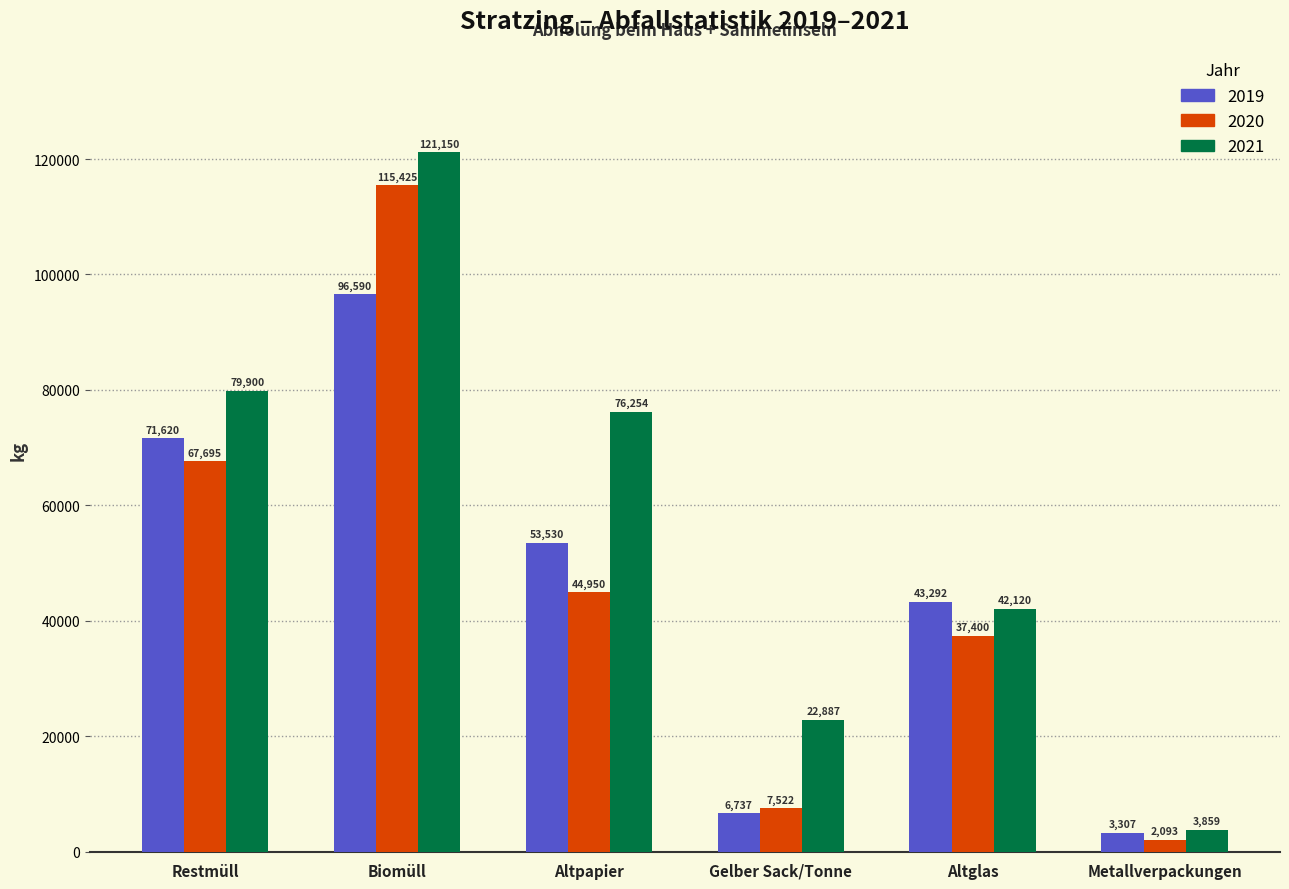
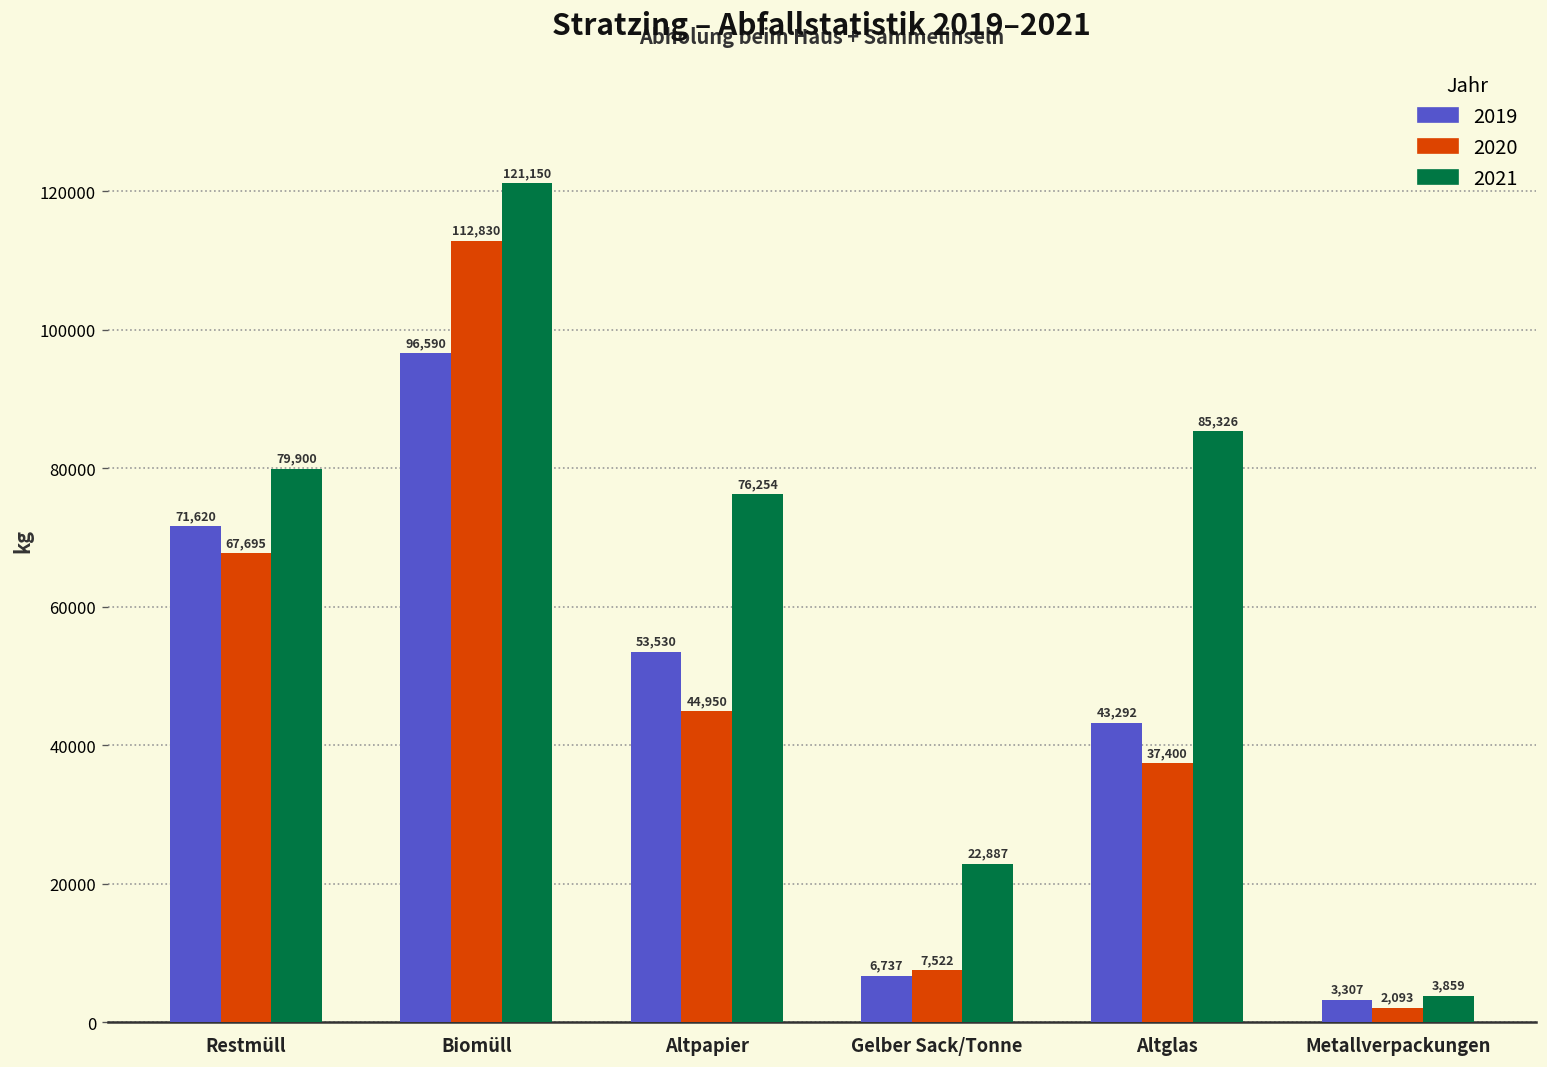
  {
    "2019": {
      "Restmüll": "71,620",
      "Biomüll": "96,590",
      "Altpapier": "53,530",
      "Gelber Sack/Tonne": "6,737",
      "Altglas": "43,292",
      "Metallverpackungen": "3,307"
    },
    "2020": {
      "Restmüll": "67,695",
-     "Biomüll": "115,425",
+     "Biomüll": "112,830",
      "Altpapier": "44,950",
      "Gelber Sack/Tonne": "7,522",
      "Altglas": "37,400",
      "Metallverpackungen": "2,093"
    },
    "2021": {
      "Restmüll": "79,900",
      "Biomüll": "121,150",
      "Altpapier": "76,254",
      "Gelber Sack/Tonne": "22,887",
-     "Altglas": "42,120",
+     "Altglas": "85,326",
      "Metallverpackungen": "3,859"
    }
  }
